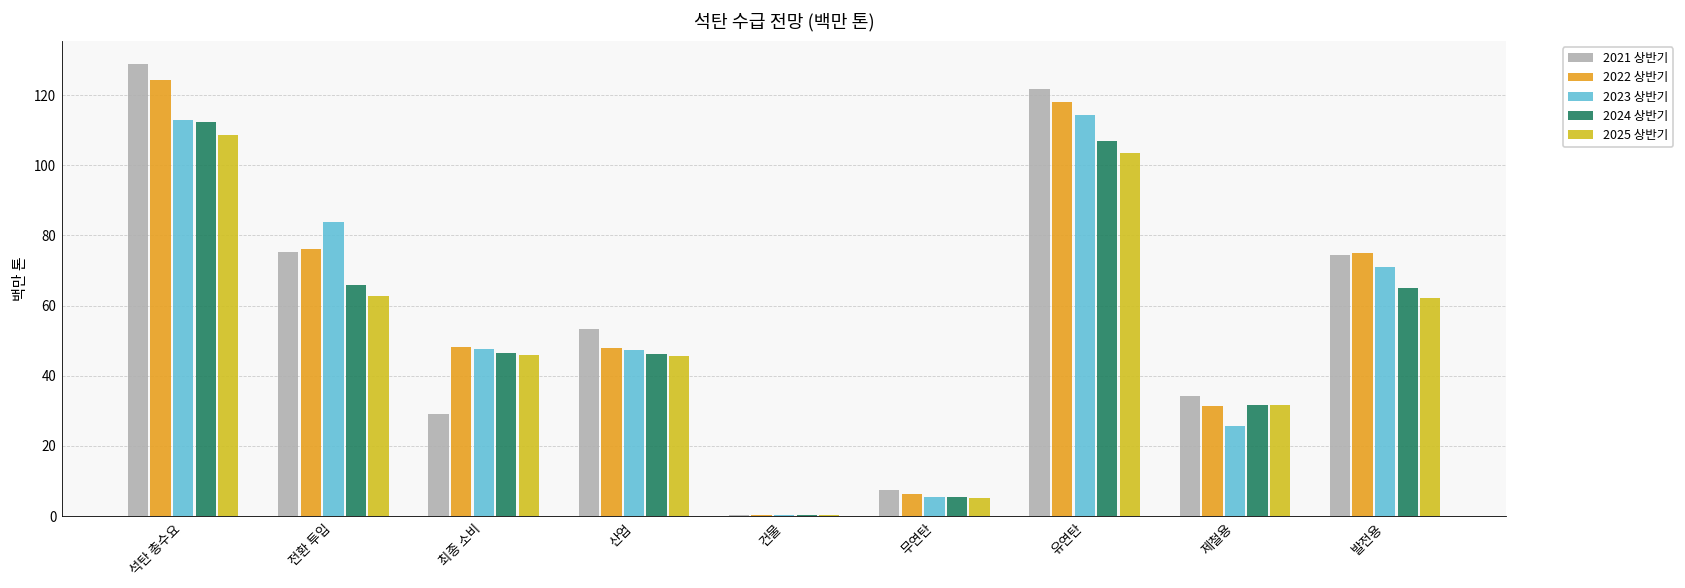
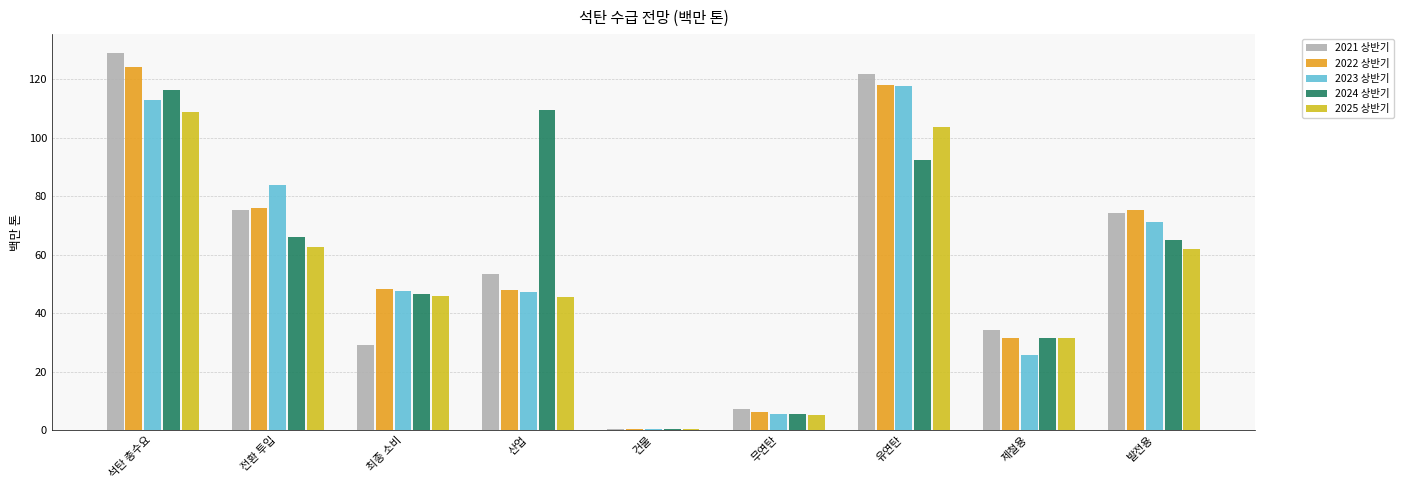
  {
    "2021 상반기": {
      "석탄 총수요": 129,
      "전환 투입": 75,
      "최종 소비": 29,
      "산업": 53,
      "무연탄": 7,
      "유연탄": 122,
      "제철용": 34,
      "발전용": 74
    },
    "2023 상반기": {
      "석탄 총수요": 113,
      "전환 투입": 84,
      "최종 소비": 48,
      "산업": 47,
      "무연탄": 5,
-     "유연탄": 114,
+     "유연탄": 118,
      "제철용": 26,
      "발전용": 71
    },
    "2024 상반기": {
-     "석탄 총수요": 112,
+     "석탄 총수요": 116,
      "전환 투입": 66,
      "최종 소비": 47,
-     "산업": 46,
+     "산업": 110,
      "무연탄": 6,
-     "유연탄": 107,
+     "유연탄": 92,
      "제철용": 32,
      "발전용": 65
    }
  }
